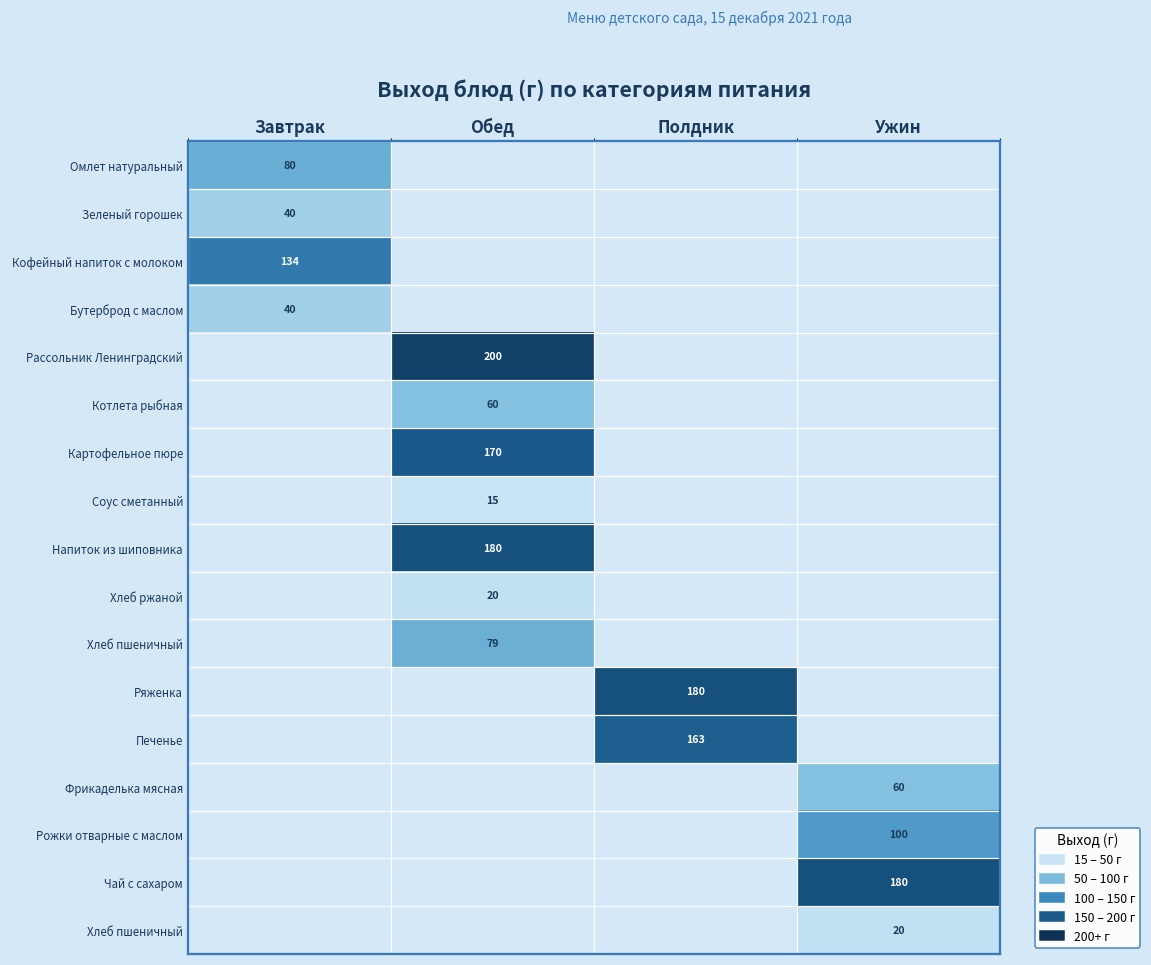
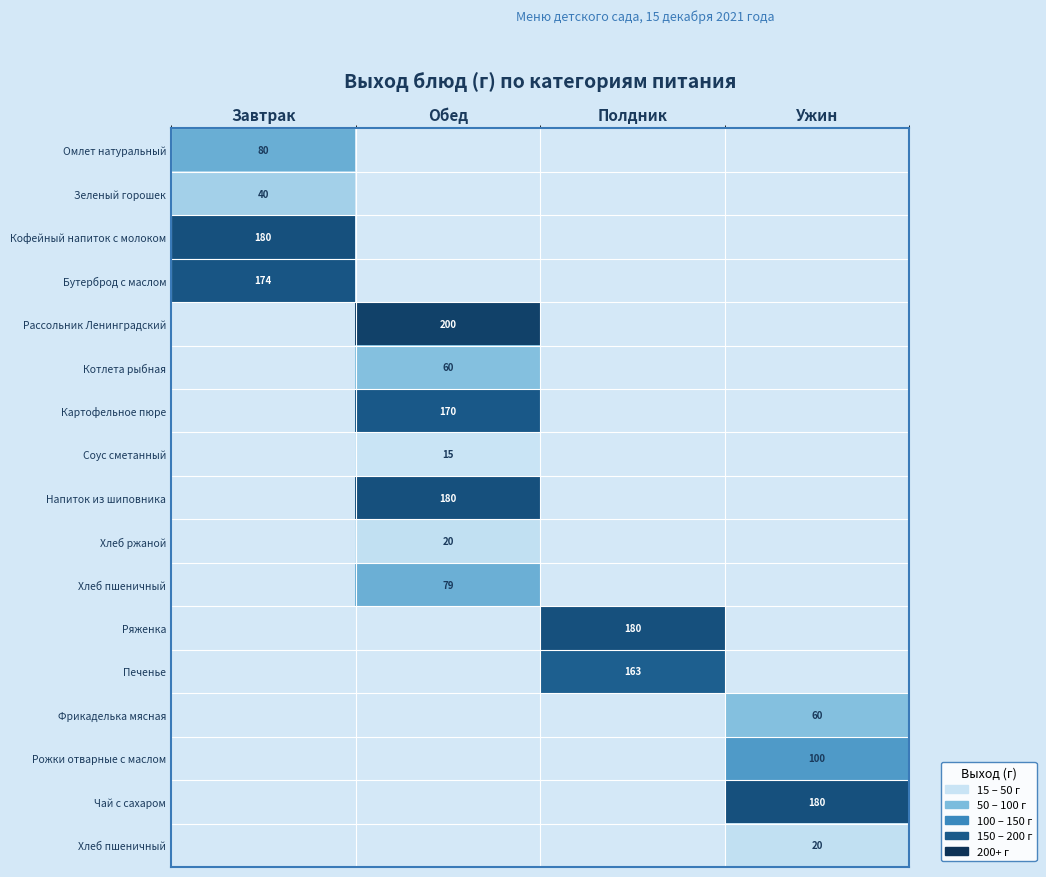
  {
    "Омлет натуральный": {
      "Завтрак": 80
    },
    "Зеленый горошек": {
      "Завтрак": 40
    },
    "Кофейный напиток с молоком": {
-     "Завтрак": 134
+     "Завтрак": 180
    },
    "Бутерброд с маслом": {
-     "Завтрак": 40
+     "Завтрак": 174
    },
    "Рассольник Ленинградский": {
      "Обед": 200
    },
    "Котлета рыбная": {
      "Обед": 60
    },
    "Картофельное пюре": {
      "Обед": 170
    },
    "Соус сметанный": {
      "Обед": 15
    },
    "Напиток из шиповника": {
      "Обед": 180
    },
    "Хлеб ржаной": {
      "Обед": 20
    },
    "Хлеб пшеничный": {
      "Обед": 79,
      "Ужин": 20
    },
    "Ряженка": {
      "Полдник": 180
    },
    "Печенье": {
      "Полдник": 163
    },
    "Фрикаделька мясная": {
      "Ужин": 60
    },
    "Рожки отварные с маслом": {
      "Ужин": 100
    },
    "Чай с сахаром": {
      "Ужин": 180
    }
  }
